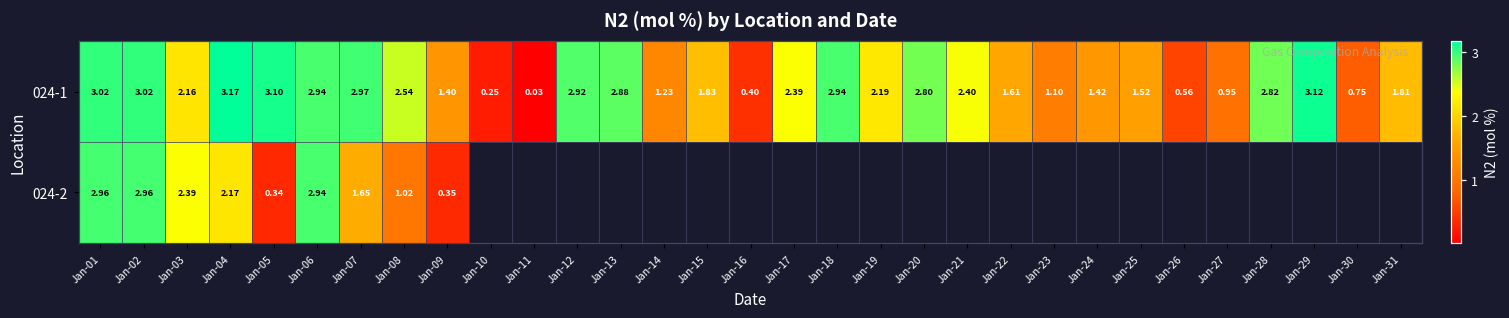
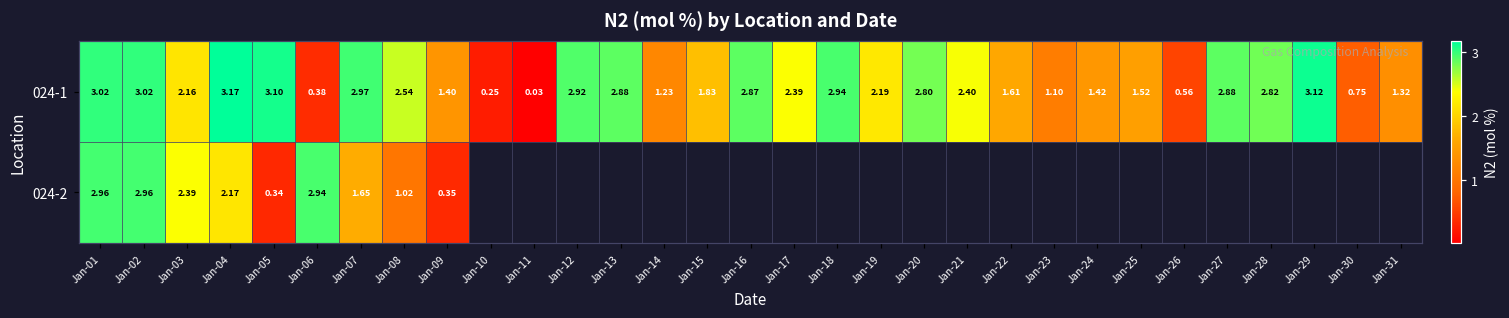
  {
    "024-1": {
      "Jan-01": 3.02,
      "Jan-02": 3.02,
      "Jan-03": 2.16,
      "Jan-04": 3.17,
      "Jan-05": 3.10,
-     "Jan-06": 2.94,
+     "Jan-06": 0.38,
      "Jan-07": 2.97,
      "Jan-08": 2.54,
      "Jan-09": 1.40,
      "Jan-10": 0.25,
      "Jan-11": 0.03,
      "Jan-12": 2.92,
      "Jan-13": 2.88,
      "Jan-14": 1.23,
      "Jan-15": 1.83,
-     "Jan-16": 0.40,
+     "Jan-16": 2.87,
      "Jan-17": 2.39,
      "Jan-18": 2.94,
      "Jan-19": 2.19,
      "Jan-20": 2.80,
      "Jan-21": 2.40,
      "Jan-22": 1.61,
      "Jan-23": 1.10,
      "Jan-24": 1.42,
      "Jan-25": 1.52,
      "Jan-26": 0.56,
-     "Jan-27": 0.95,
+     "Jan-27": 2.88,
      "Jan-28": 2.82,
      "Jan-30": 0.75,
-     "Jan-31": 1.81
+     "Jan-31": 1.32
    },
    "024-2": {
      "Jan-01": 2.96,
      "Jan-02": 2.96,
      "Jan-03": 2.39,
      "Jan-04": 2.17,
      "Jan-05": 0.34,
      "Jan-06": 2.94,
      "Jan-07": 1.65,
      "Jan-08": 1.02,
      "Jan-09": 0.35
    }
  }
